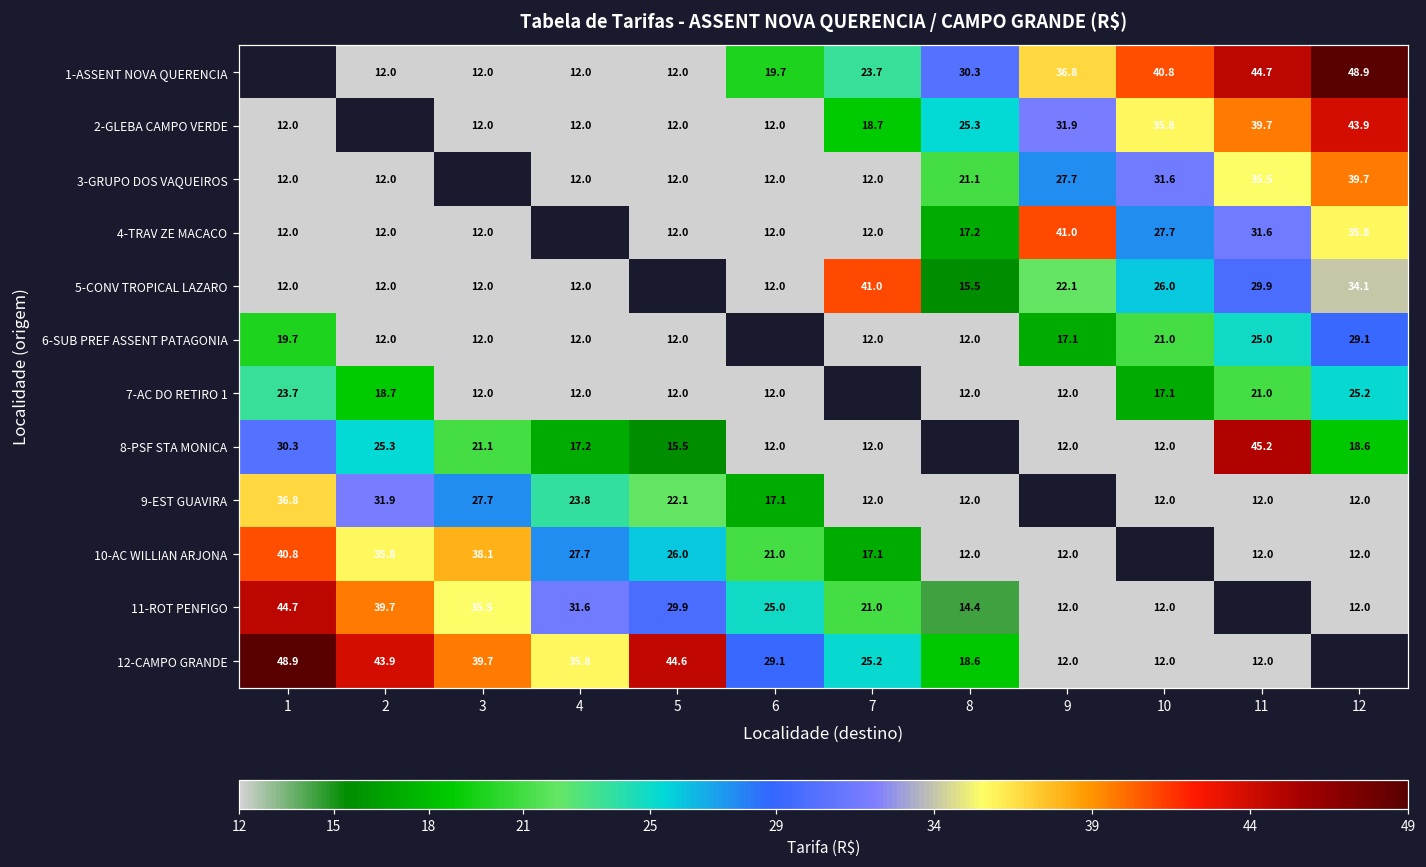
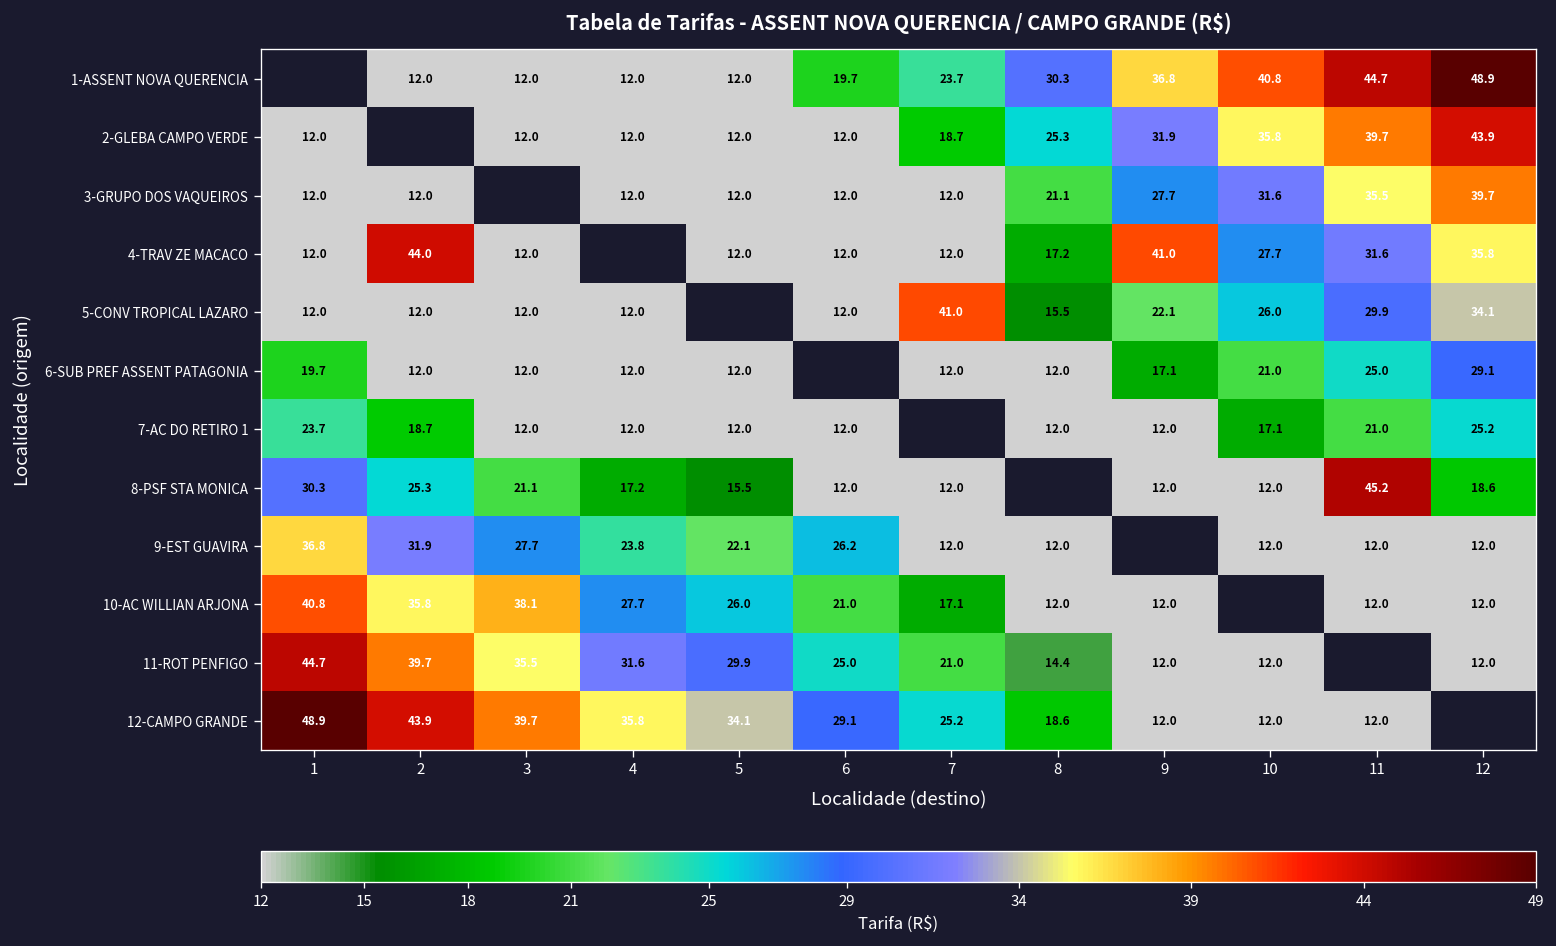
  {
    "1-ASSENT NOVA QUERENCIA": {
      "2": 12.0,
      "3": 12.0,
      "4": 12.0,
      "5": 12.0,
      "6": 19.7,
      "7": 23.7,
      "8": 30.3,
      "9": 36.8,
      "10": 40.8,
      "11": 44.7,
      "12": 48.9
    },
    "2-GLEBA CAMPO VERDE": {
      "1": 12.0,
      "3": 12.0,
      "4": 12.0,
      "5": 12.0,
      "6": 12.0,
      "7": 18.7,
      "8": 25.3,
      "9": 31.9,
      "10": 35.8,
      "11": 39.7,
      "12": 43.9
    },
    "3-GRUPO DOS VAQUEIROS": {
      "1": 12.0,
      "2": 12.0,
      "4": 12.0,
      "5": 12.0,
      "6": 12.0,
      "7": 12.0,
      "8": 21.1,
      "9": 27.7,
      "10": 31.6,
      "11": 35.5,
      "12": 39.7
    },
    "4-TRAV ZE MACACO": {
      "1": 12.0,
-     "2": 12.0,
+     "2": 44.0,
      "3": 12.0,
      "5": 12.0,
      "6": 12.0,
      "7": 12.0,
      "8": 17.2,
      "9": 41.0,
      "10": 27.7,
      "11": 31.6,
      "12": 35.8
    },
    "5-CONV TROPICAL LAZARO": {
      "1": 12.0,
      "2": 12.0,
      "3": 12.0,
      "4": 12.0,
      "6": 12.0,
      "7": 41.0,
      "8": 15.5,
      "9": 22.1,
      "10": 26.0,
      "11": 29.9,
      "12": 34.1
    },
    "6-SUB PREF ASSENT PATAGONIA": {
      "1": 19.7,
      "2": 12.0,
      "3": 12.0,
      "4": 12.0,
      "5": 12.0,
      "7": 12.0,
      "8": 12.0,
      "9": 17.1,
      "10": 21.0,
      "11": 25.0,
      "12": 29.1
    },
    "7-AC DO RETIRO 1": {
      "1": 23.7,
      "2": 18.7,
      "3": 12.0,
      "4": 12.0,
      "5": 12.0,
      "6": 12.0,
      "8": 12.0,
      "9": 12.0,
      "10": 17.1,
      "11": 21.0,
      "12": 25.2
    },
    "8-PSF STA MONICA": {
      "1": 30.3,
      "2": 25.3,
      "3": 21.1,
      "4": 17.2,
      "5": 15.5,
      "6": 12.0,
      "7": 12.0,
      "9": 12.0,
      "10": 12.0,
      "11": 45.2,
      "12": 18.6
    },
    "9-EST GUAVIRA": {
      "1": 36.8,
      "2": 31.9,
      "3": 27.7,
      "4": 23.8,
      "5": 22.1,
-     "6": 17.1,
+     "6": 26.2,
      "7": 12.0,
      "8": 12.0,
      "10": 12.0,
      "11": 12.0,
      "12": 12.0
    },
    "10-AC WILLIAN ARJONA": {
      "1": 40.8,
      "2": 35.8,
      "3": 38.1,
      "4": 27.7,
      "5": 26.0,
      "6": 21.0,
      "7": 17.1,
      "8": 12.0,
      "9": 12.0,
      "11": 12.0,
      "12": 12.0
    },
    "11-ROT PENFIGO": {
      "1": 44.7,
      "2": 39.7,
      "3": 35.5,
      "4": 31.6,
      "5": 29.9,
      "6": 25.0,
      "7": 21.0,
      "8": 14.4,
      "9": 12.0,
      "10": 12.0,
      "12": 12.0
    },
    "12-CAMPO GRANDE": {
      "1": 48.9,
      "2": 43.9,
      "3": 39.7,
      "4": 35.8,
-     "5": 44.6,
+     "5": 34.1,
      "6": 29.1,
      "7": 25.2,
      "8": 18.6,
      "9": 12.0,
      "10": 12.0,
      "11": 12.0
    }
  }
